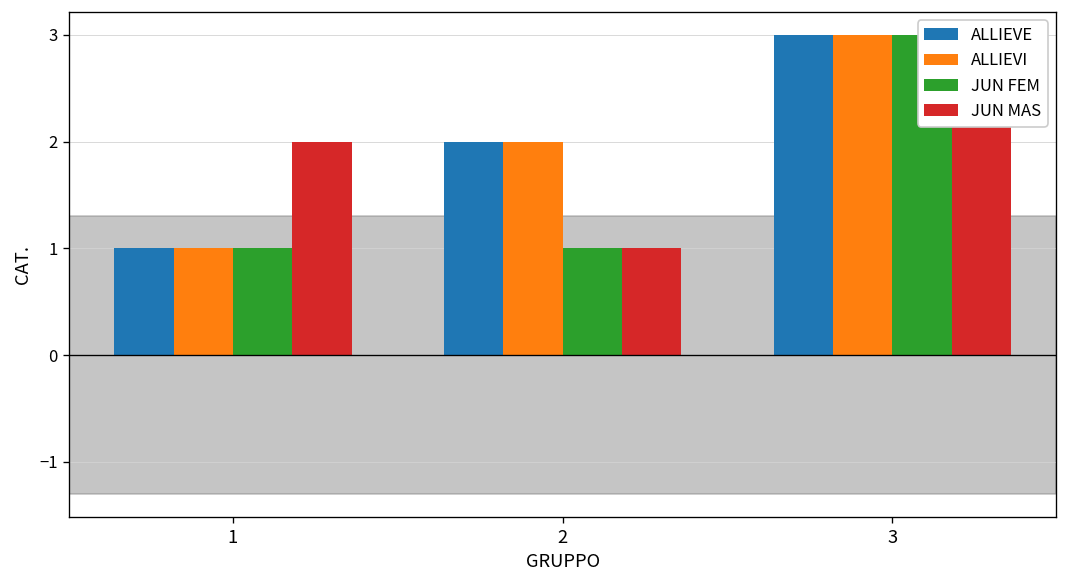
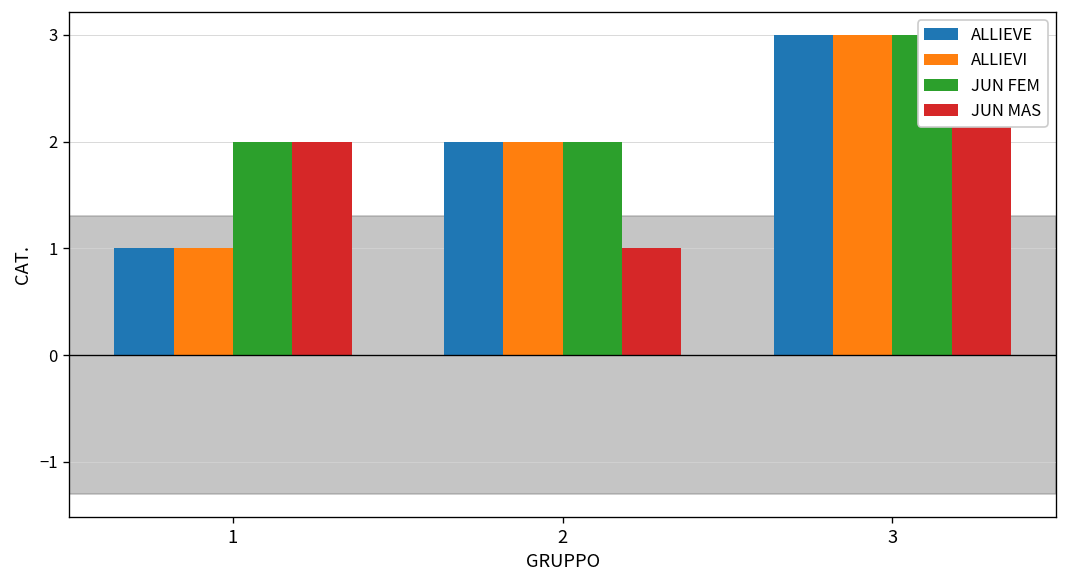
  {
    "ALLIEVE": {
      "1": 1,
      "2": 2,
      "3": 3
    },
    "ALLIEVI": {
      "1": 1,
      "2": 2,
      "3": 3
    },
    "JUN FEM": {
-     "1": 1,
-     "2": 1
+     "1": 2,
+     "2": 2
    },
    "JUN MAS": {
      "1": 2,
      "2": 1
    }
  }
